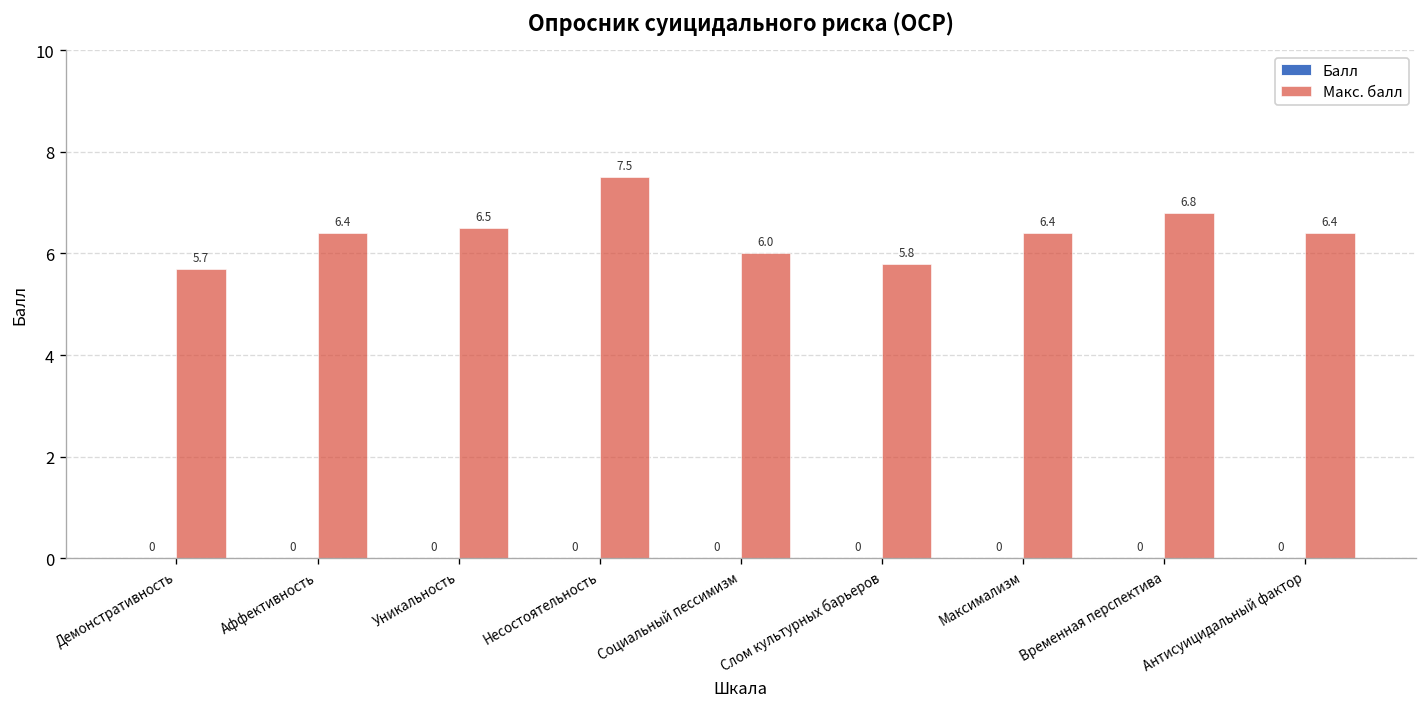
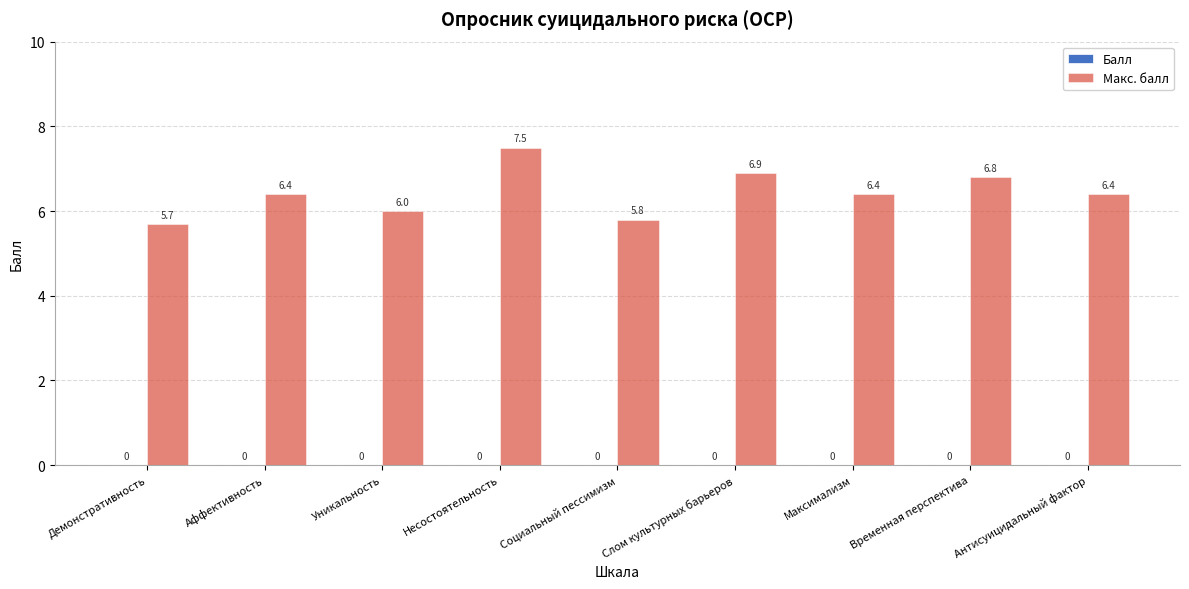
  {
    "Балл": {
      "Демонстративность": 0,
      "Аффективность": 0,
      "Уникальность": 0,
      "Несостоятельность": 0,
      "Социальный пессимизм": 0,
      "Слом культурных барьеров": 0,
      "Максимализм": 0,
      "Временная перспектива": 0,
      "Антисуицидальный фактор": 0
    },
    "Макс. балл": {
      "Демонстративность": 5.7,
      "Аффективность": 6.4,
-     "Уникальность": 6.5,
+     "Уникальность": 6.0,
      "Несостоятельность": 7.5,
-     "Социальный пессимизм": 6.0,
-     "Слом культурных барьеров": 5.8,
+     "Социальный пессимизм": 5.8,
+     "Слом культурных барьеров": 6.9,
      "Максимализм": 6.4,
      "Временная перспектива": 6.8,
      "Антисуицидальный фактор": 6.4
    }
  }
